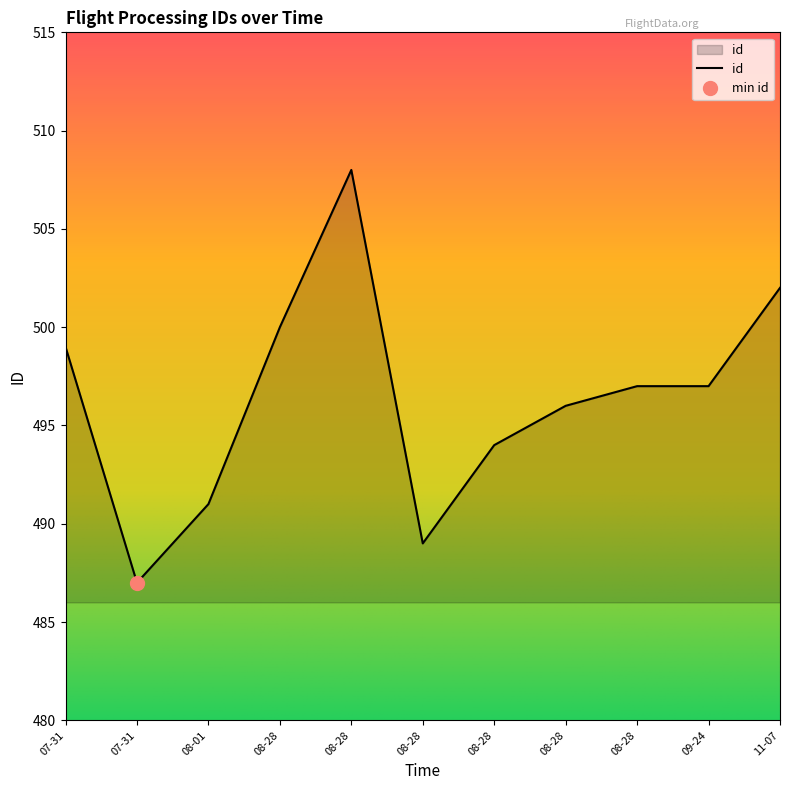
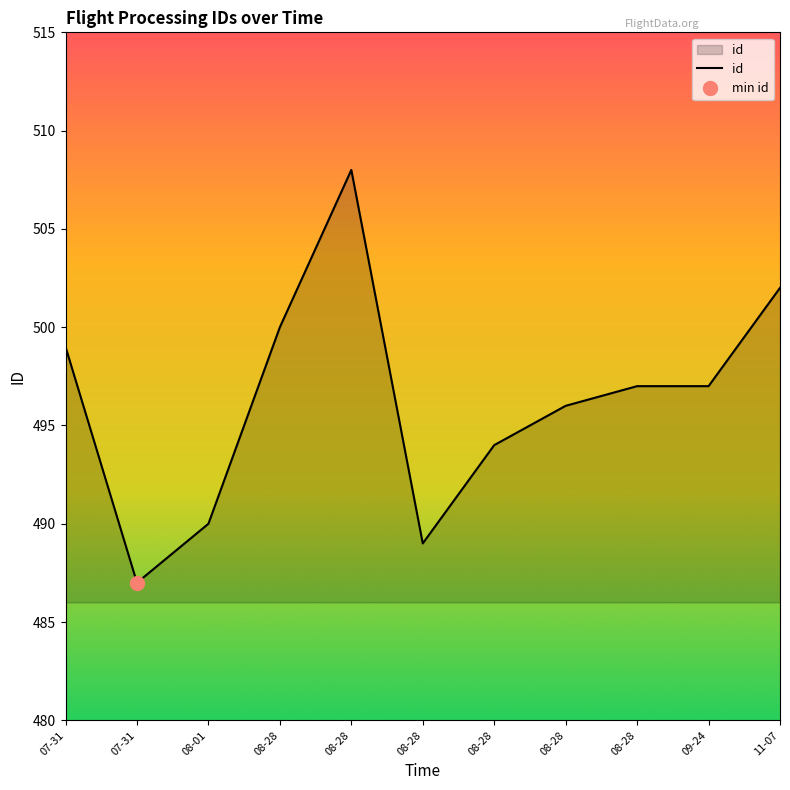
  {
    "id": {
-     "08-01": 491,
+     "08-01": 490,
      "09-24": 497,
      "11-07": 502
    }
  }
